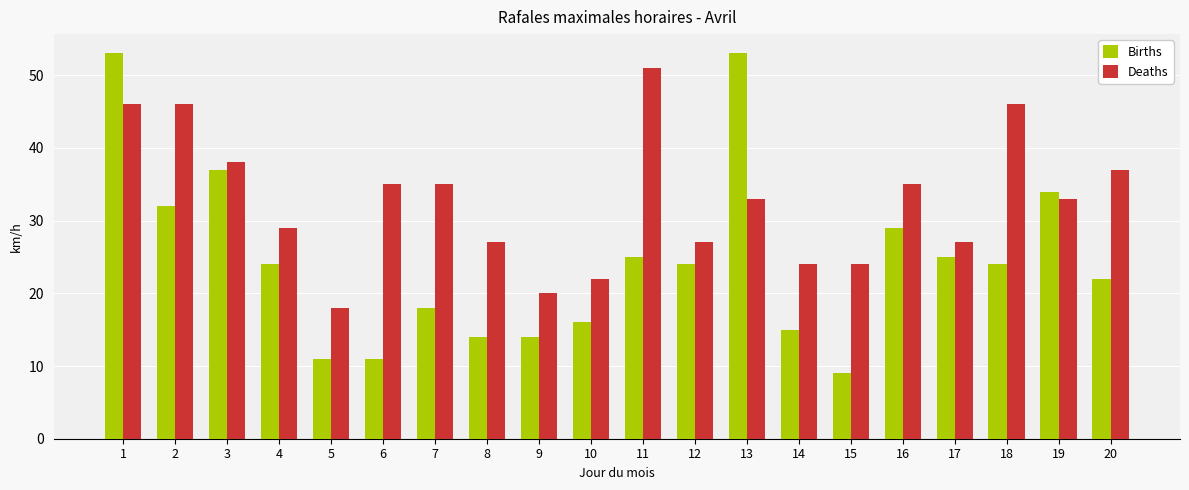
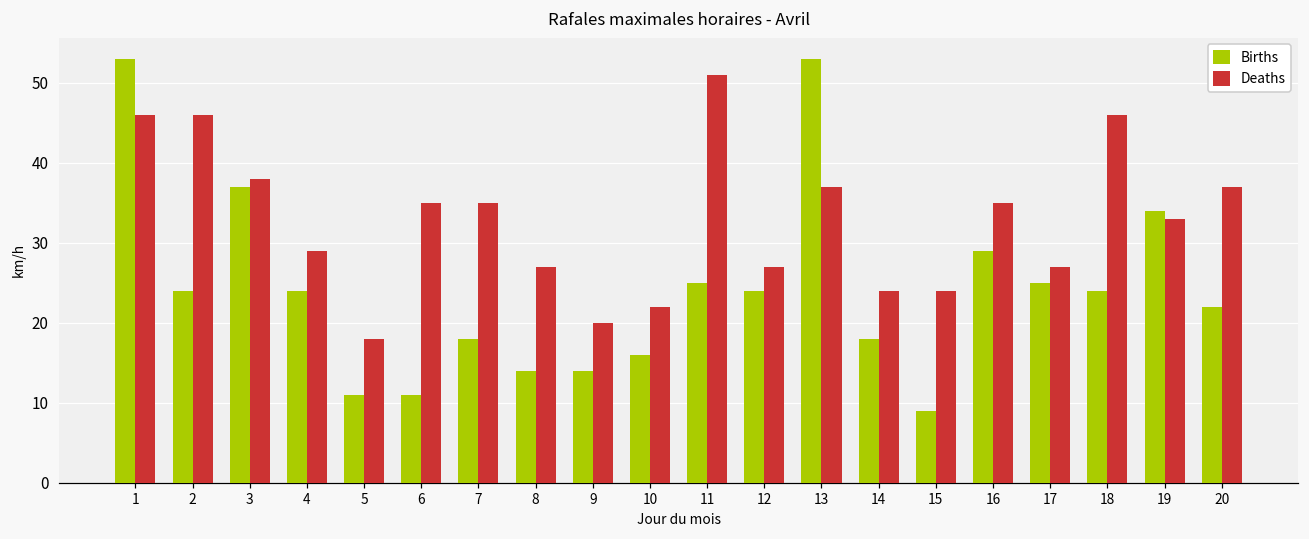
  {
    "Births": {
      "1": 53,
-     "2": 32,
+     "2": 24,
      "3": 37,
      "4": 24,
      "5": 11,
      "6": 11,
      "7": 18,
      "8": 14,
      "9": 14,
      "10": 16,
      "11": 25,
      "12": 24,
      "13": 53,
-     "14": 15,
+     "14": 18,
      "15": 9,
      "16": 29,
      "17": 25,
      "18": 24,
      "19": 34,
      "20": 22
    },
    "Deaths": {
      "1": 46,
      "2": 46,
      "3": 38,
      "4": 29,
      "5": 18,
      "6": 35,
      "7": 35,
      "8": 27,
      "9": 20,
      "10": 22,
      "11": 51,
      "12": 27,
-     "13": 33,
+     "13": 37,
      "14": 24,
      "15": 24,
      "16": 35,
      "17": 27,
      "18": 46,
      "19": 33,
      "20": 37
    }
  }
